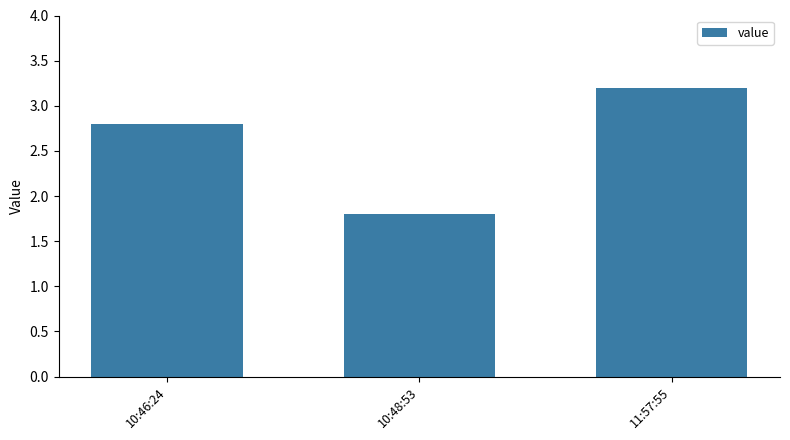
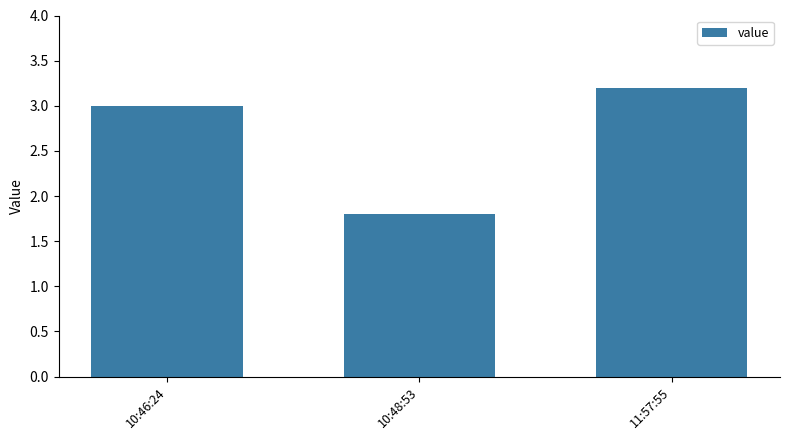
  {
-   "10:46:24": 2.8,
+   "10:46:24": 3.0,
    "10:48:53": 1.8,
    "11:57:55": 3.2
  }
